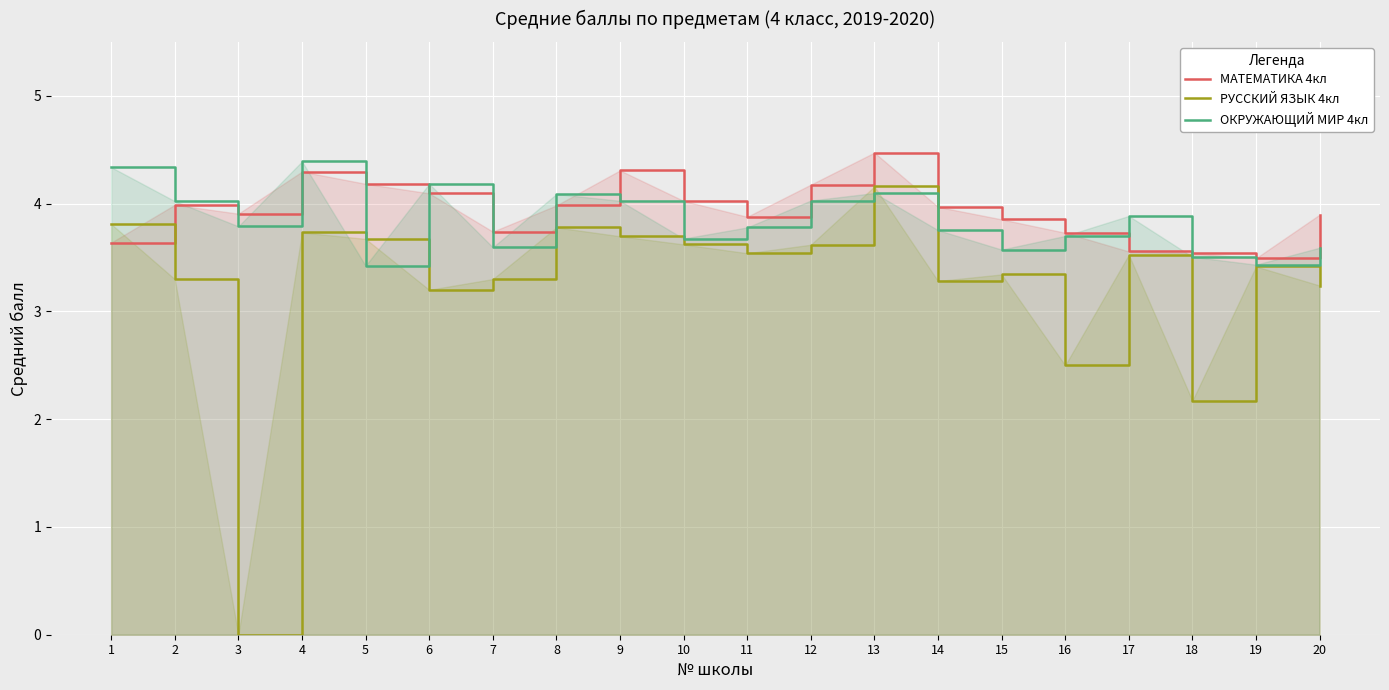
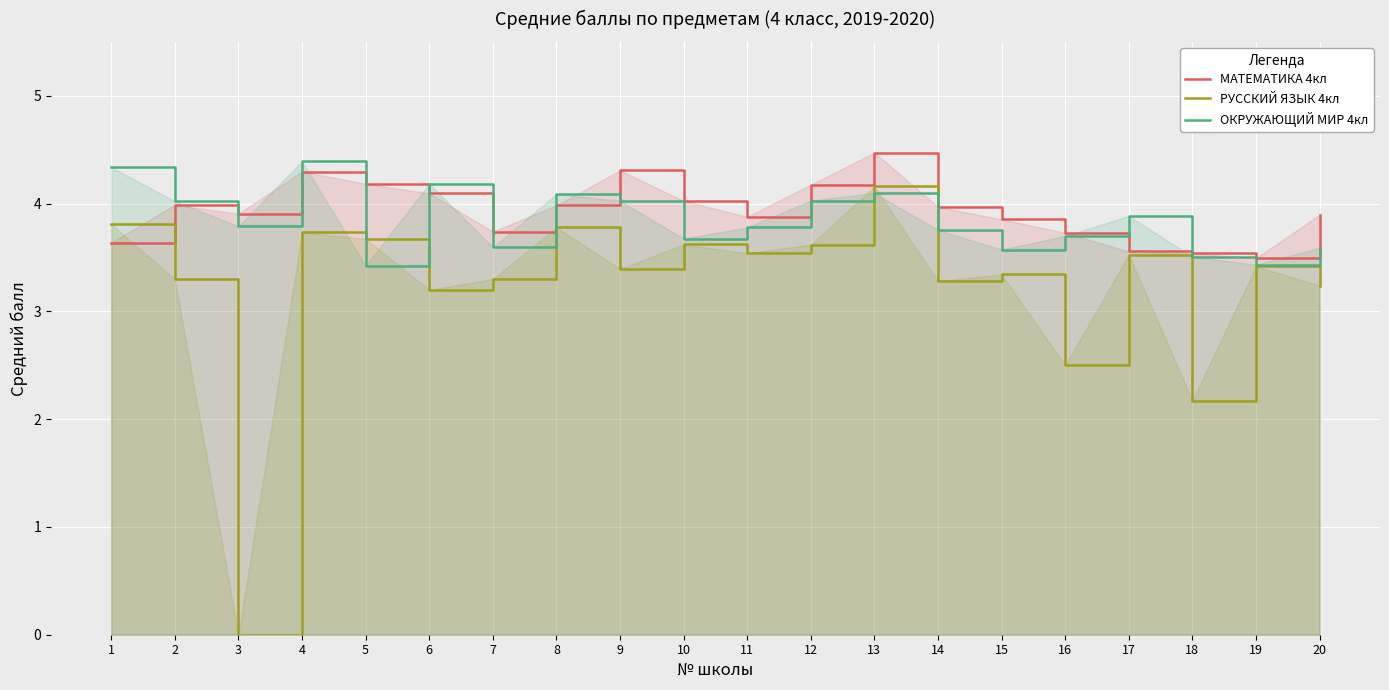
  {
    "МАТЕМАТИКА 4кл": {
      "1": 3.64,
      "2": 3.99,
      "3": 3.91,
      "4": 4.30,
      "5": 4.18,
      "6": 4.10,
      "7": 3.74,
      "8": 3.98,
      "9": 4.31,
      "10": 4.03,
      "11": 3.88,
      "12": 4.18,
      "13": 4.47,
      "14": 3.97,
      "15": 3.85,
      "16": 3.73,
      "17": 3.56,
      "18": 3.54,
      "19": 3.49,
      "20": 3.90
    },
    "РУССКИЙ ЯЗЫК 4кл": {
      "1": 3.81,
      "2": 3.30,
      "3": 0.00,
      "4": 3.73,
      "5": 3.67,
      "6": 3.20,
      "7": 3.30,
      "8": 3.78,
-     "9": 3.70,
+     "9": 3.39,
      "10": 3.62,
      "11": 3.54,
      "12": 3.62,
      "13": 4.16,
      "14": 3.28,
      "15": 3.34,
      "16": 2.50,
      "17": 3.53,
      "18": 2.17,
      "20": 3.24
    },
    "ОКРУЖАЮЩИЙ МИР 4кл": {
      "1": 4.34,
      "2": 4.02,
      "3": 3.79,
      "4": 4.39,
      "5": 3.42,
      "6": 4.18,
      "7": 3.59,
      "8": 4.09,
      "9": 4.03,
      "10": 3.68,
      "11": 3.78,
      "12": 4.03,
      "13": 4.10,
      "14": 3.75,
      "15": 3.57,
      "16": 3.70,
      "17": 3.89,
      "18": 3.51,
      "20": 3.59
    }
  }
